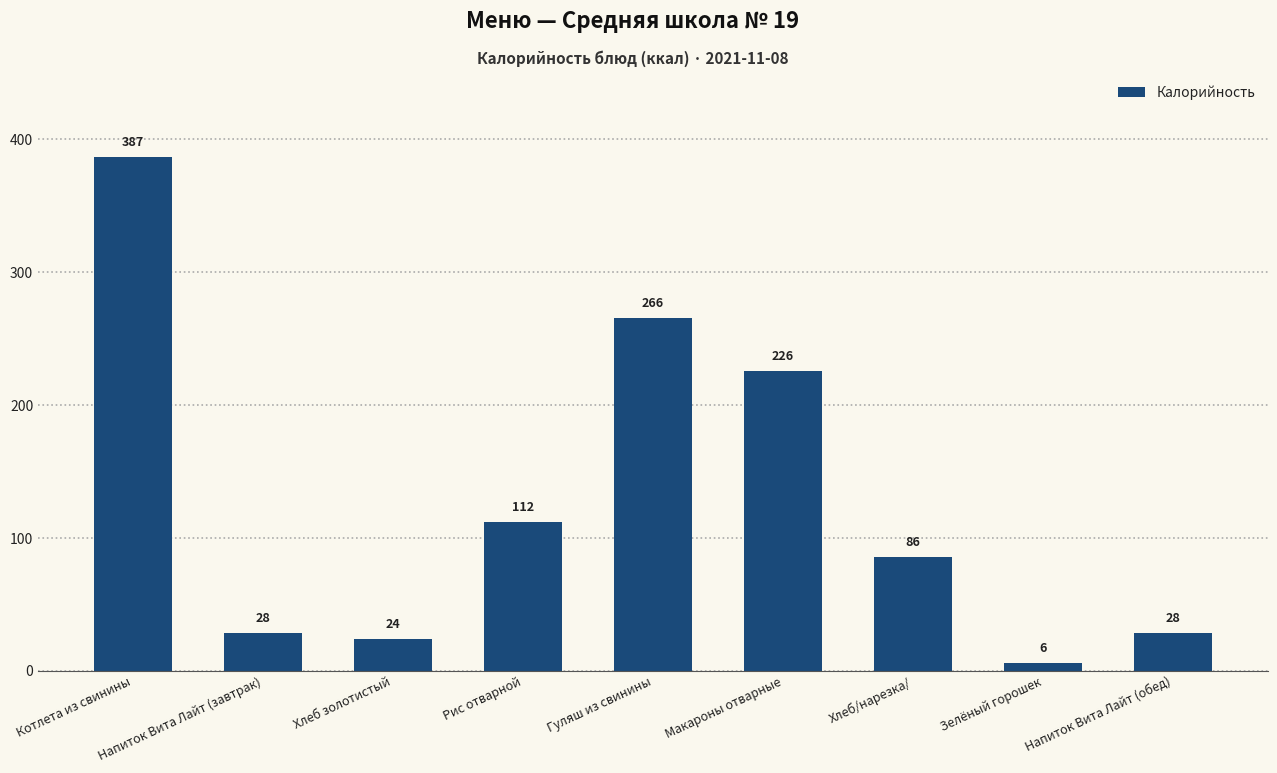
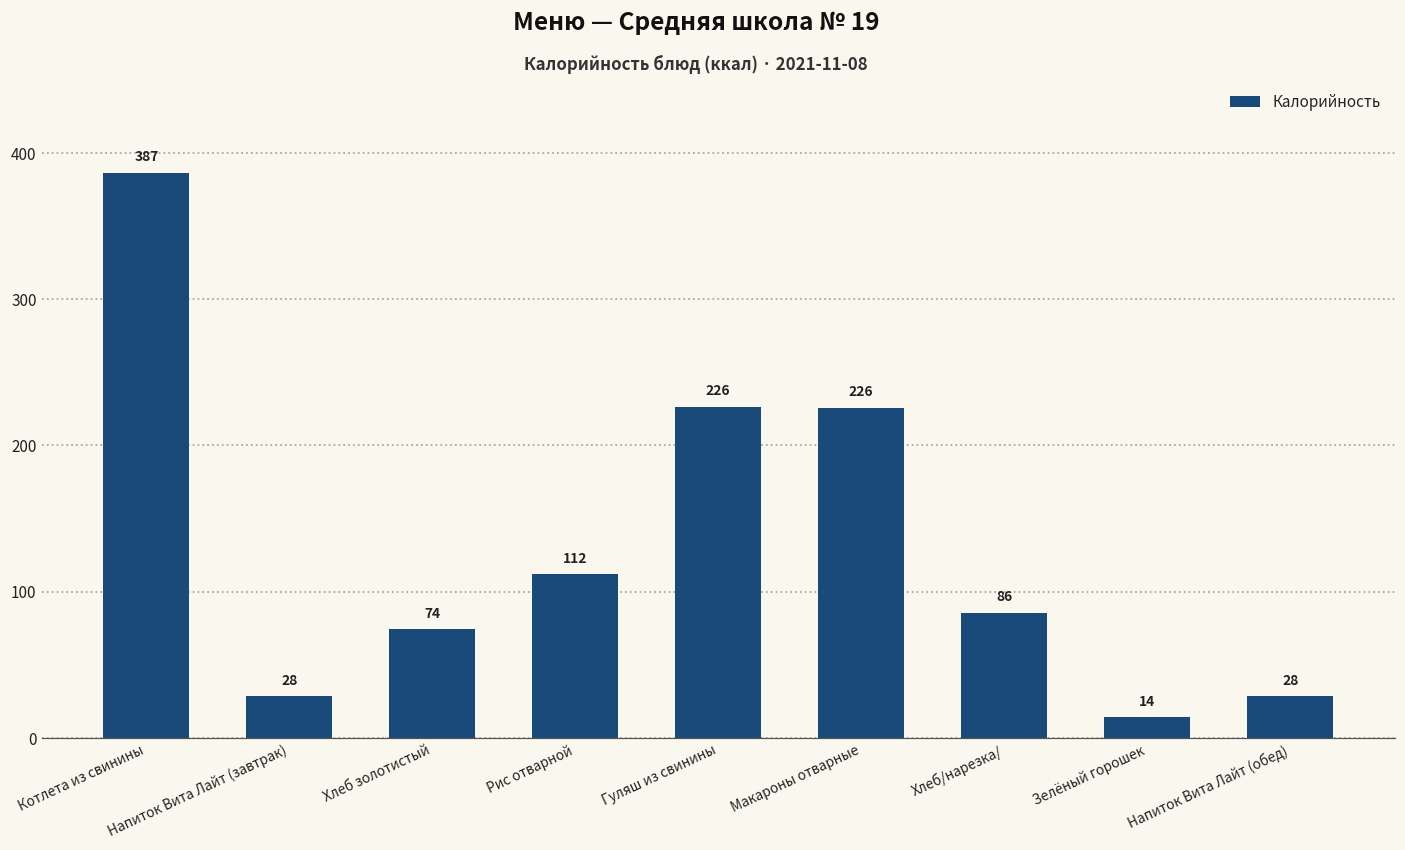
  {
    "Котлета из свинины": 387,
    "Напиток Вита Лайт (завтрак)": 28,
-   "Хлеб золотистый": 24,
+   "Хлеб золотистый": 74,
    "Рис отварной": 112,
-   "Гуляш из свинины": 266,
+   "Гуляш из свинины": 226,
    "Макароны отварные": 226,
    "Хлеб/нарезка/": 86,
-   "Зелёный горошек": 6,
+   "Зелёный горошек": 14,
    "Напиток Вита Лайт (обед)": 28
  }
